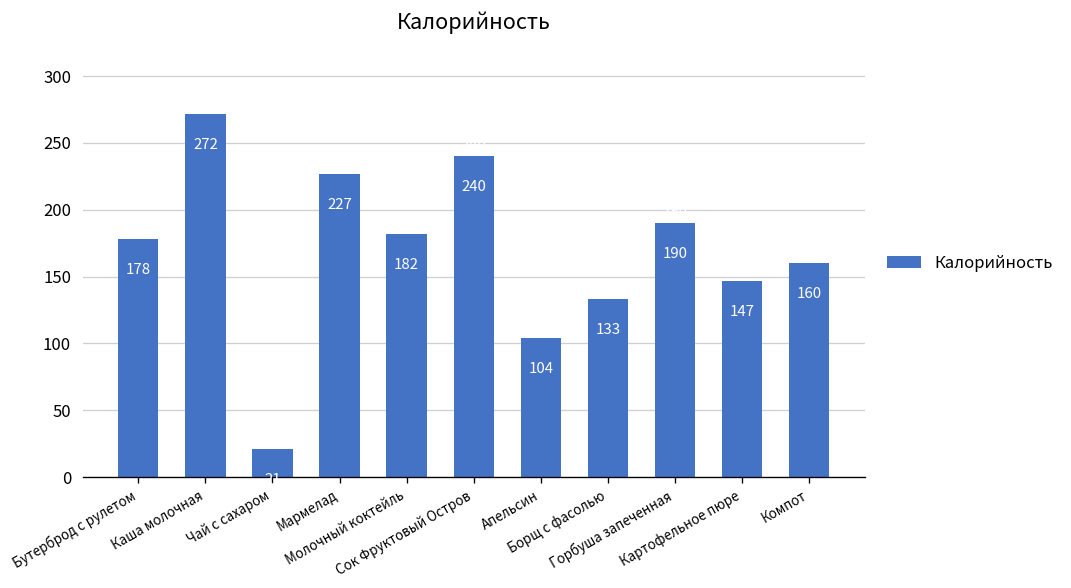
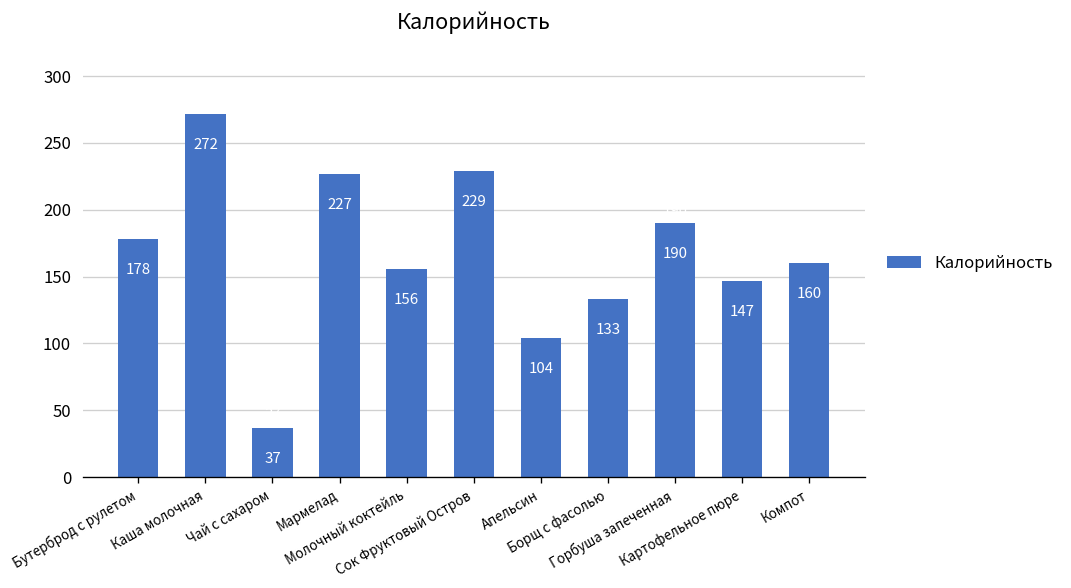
  {
    "Бутерброд с рулетом": 178,
    "Каша молочная": 272,
-   "Чай с сахаром": 21,
+   "Чай с сахаром": 37,
    "Мармелад": 227,
-   "Молочный коктейль": 182,
-   "Сок Фруктовый Остров": 240,
+   "Молочный коктейль": 156,
+   "Сок Фруктовый Остров": 229,
    "Апельсин": 104,
    "Борщ с фасолью": 133,
    "Горбуша запеченная": 190,
    "Картофельное пюре": 147,
    "Компот": 160
  }
